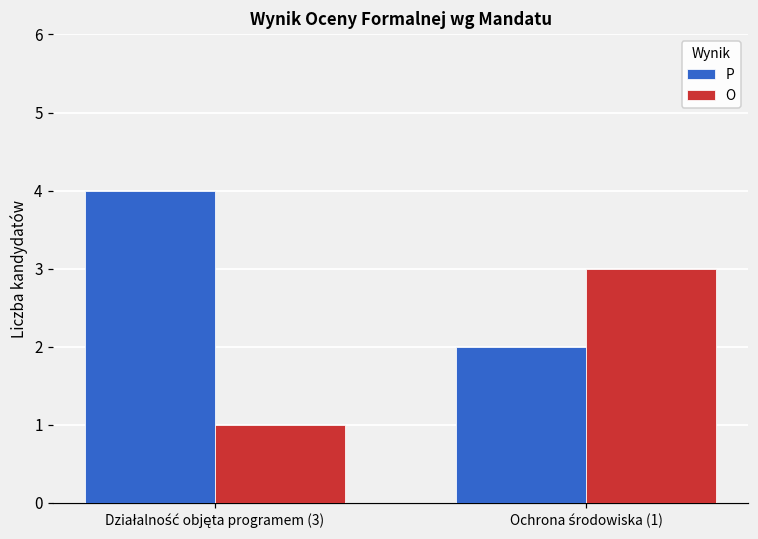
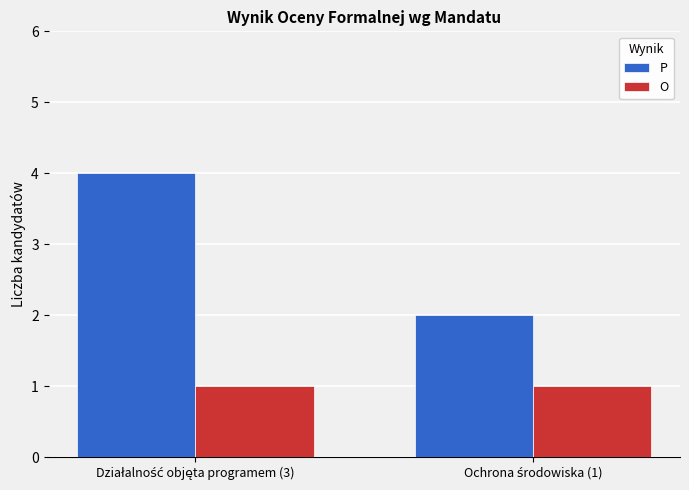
  {
    "P": {
      "Działalność objęta programem (3)": 4,
      "Ochrona środowiska (1)": 2
    },
    "O": {
      "Działalność objęta programem (3)": 1,
-     "Ochrona środowiska (1)": 3
+     "Ochrona środowiska (1)": 1
    }
  }
